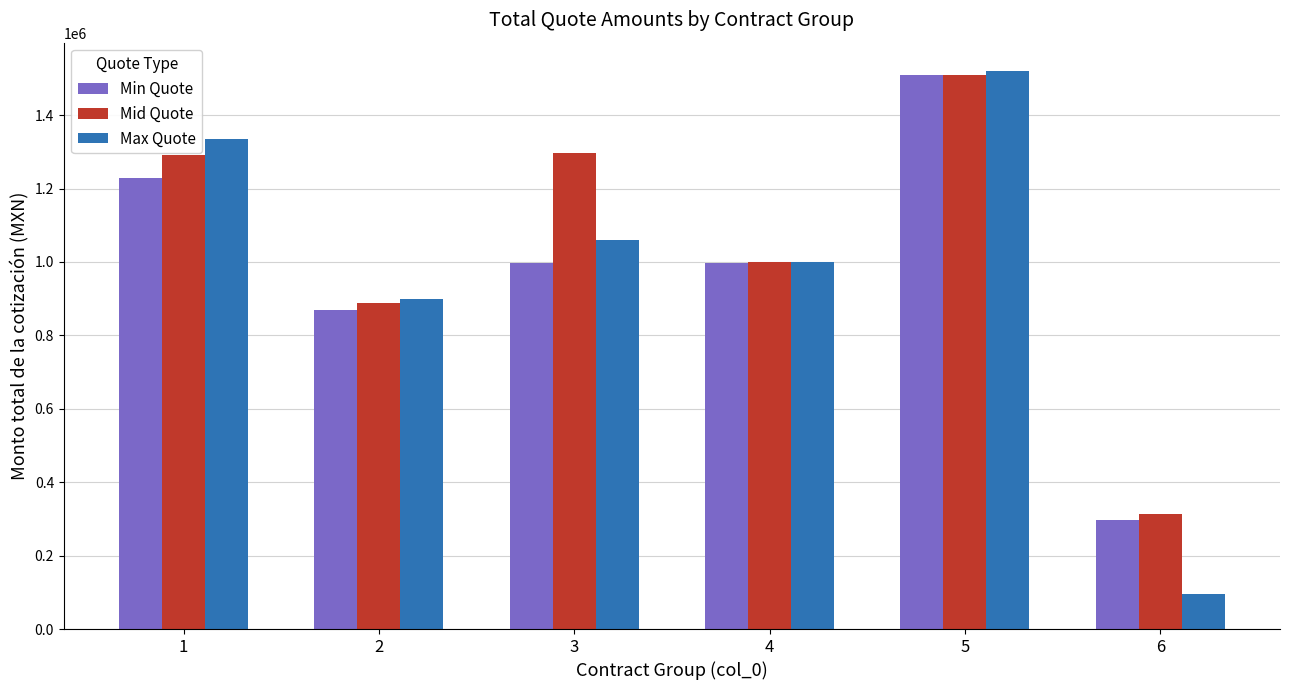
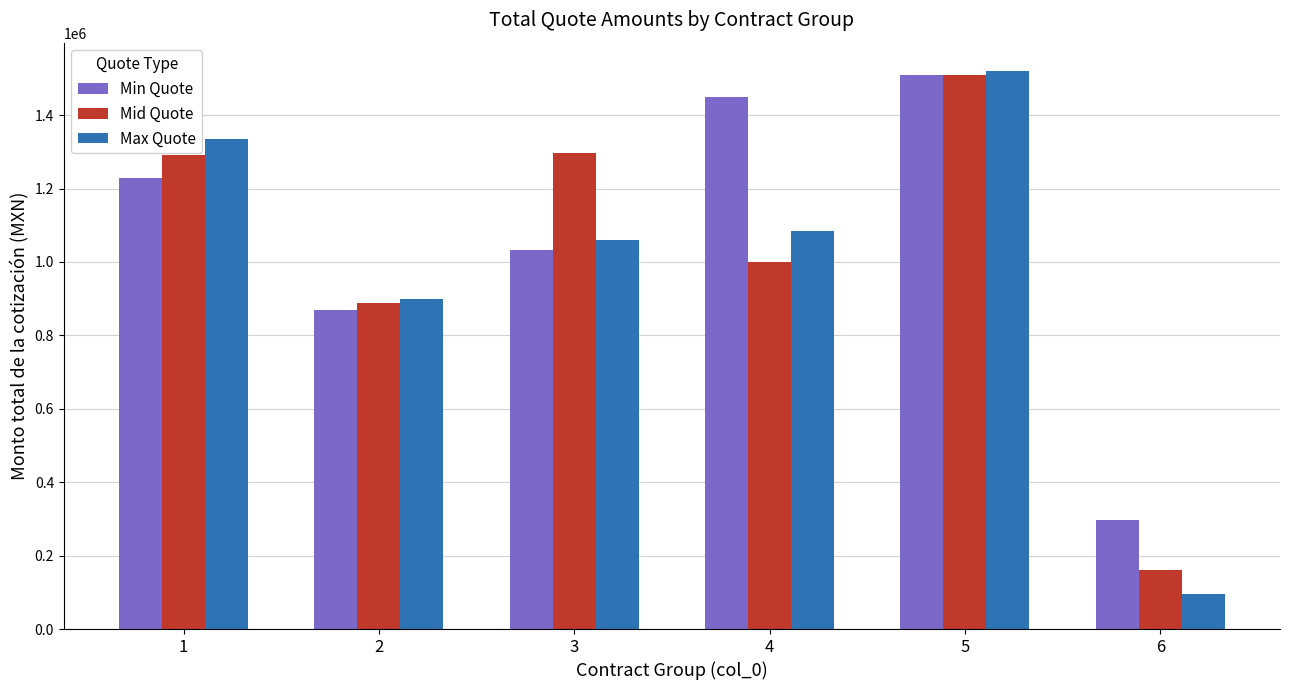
  {
    "Min Quote": {
      "1": 1230000,
      "2": 870000,
-     "3": 1000000,
-     "4": 1000000,
+     "3": 1030000,
+     "4": 1450000,
      "5": 1510000,
      "6": 300000
    },
    "Mid Quote": {
      "1": 1290000,
      "2": 890000,
      "3": 1300000,
      "4": 1000000,
      "5": 1510000,
-     "6": 310000
+     "6": 160000
    },
    "Max Quote": {
      "1": 1330000,
      "2": 900000,
      "3": 1060000,
-     "4": 1000000,
+     "4": 1080000,
      "5": 1520000,
      "6": 90000
    }
  }
